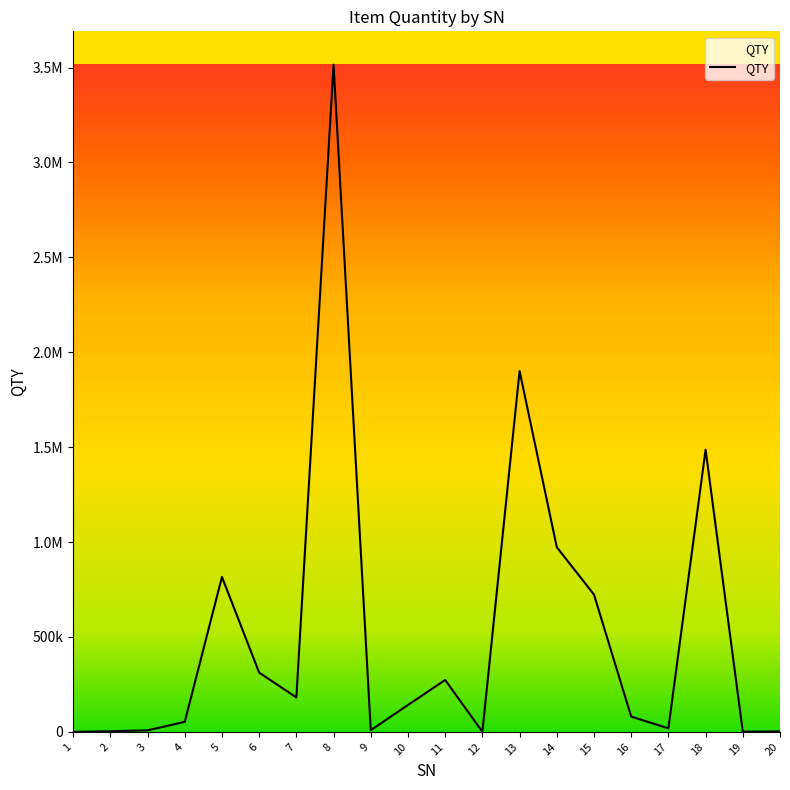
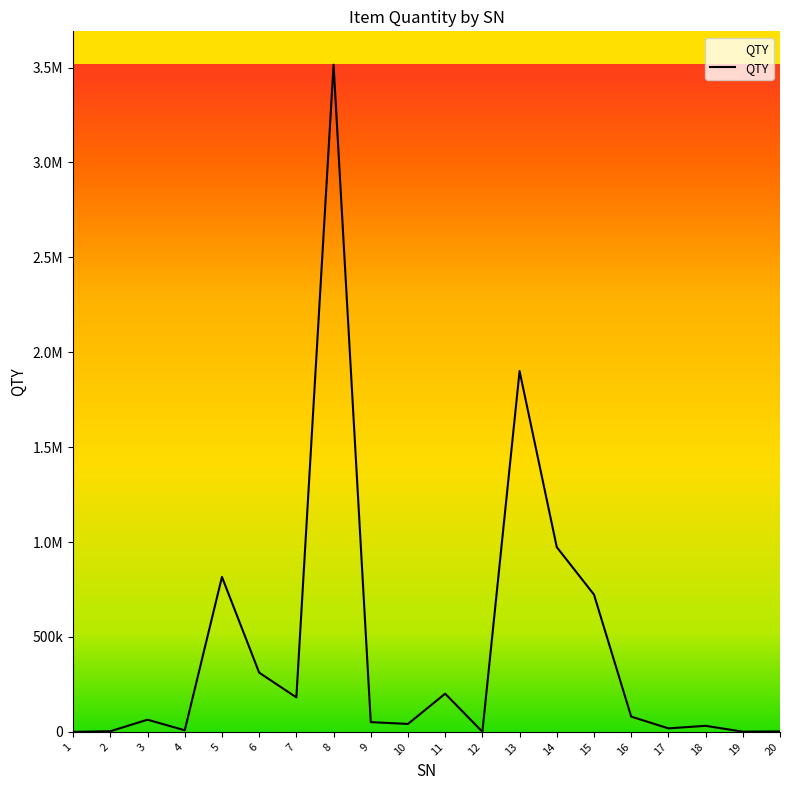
  {
    "1": 0,
    "2": 0,
-   "3": 10000,
-   "4": 50000,
+   "3": 60000,
+   "4": 10000,
    "5": 820000,
    "6": 310000,
    "7": 180000,
    "8": 3520000,
-   "9": 10000,
-   "10": 140000,
-   "11": 270000,
+   "9": 50000,
+   "10": 40000,
+   "11": 200000,
    "12": 0,
    "13": 1900000,
    "14": 970000,
    "15": 720000,
    "16": 80000,
    "17": 20000,
-   "18": 1490000,
+   "18": 30000,
    "19": 0,
    "20": 0
  }
